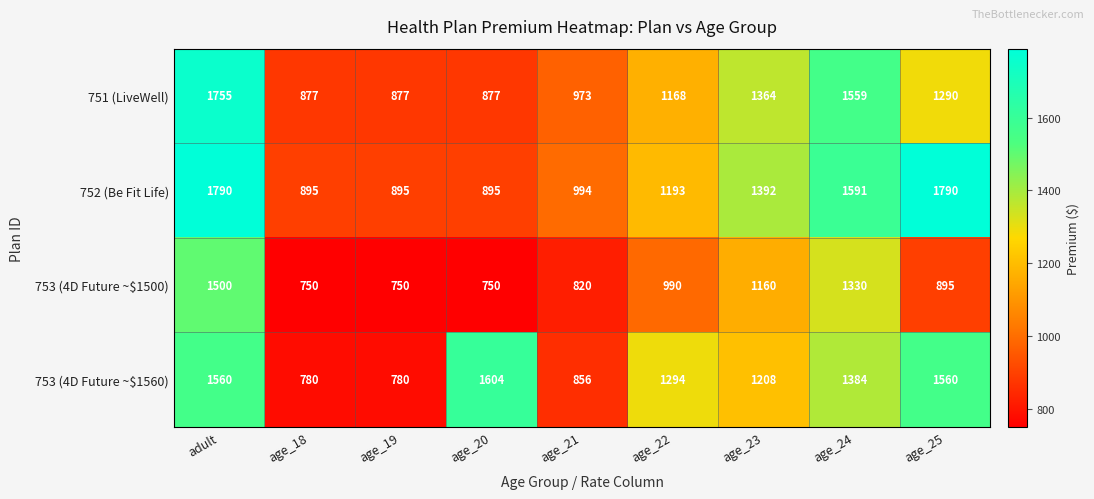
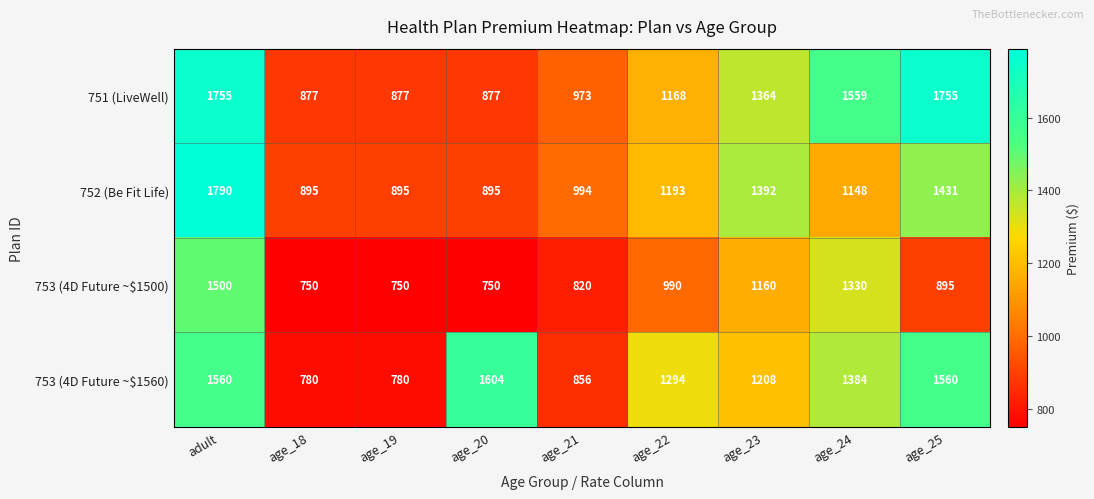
  {
    "751 (LiveWell)": {
      "adult": 1755,
      "age_18": 877,
      "age_19": 877,
      "age_20": 877,
      "age_21": 973,
      "age_22": 1168,
      "age_23": 1364,
      "age_24": 1559,
-     "age_25": 1290
+     "age_25": 1755
    },
    "752 (Be Fit Life)": {
      "adult": 1790,
      "age_18": 895,
      "age_19": 895,
      "age_20": 895,
      "age_21": 994,
      "age_22": 1193,
      "age_23": 1392,
-     "age_24": 1591,
-     "age_25": 1790
+     "age_24": 1148,
+     "age_25": 1431
    },
    "753 (4D Future ~$1500)": {
      "adult": 1500,
      "age_18": 750,
      "age_19": 750,
      "age_20": 750,
      "age_21": 820,
      "age_22": 990,
      "age_23": 1160,
      "age_24": 1330,
      "age_25": 895
    },
    "753 (4D Future ~$1560)": {
      "adult": 1560,
      "age_18": 780,
      "age_19": 780,
      "age_20": 1604,
      "age_21": 856,
      "age_22": 1294,
      "age_23": 1208,
      "age_24": 1384,
      "age_25": 1560
    }
  }
